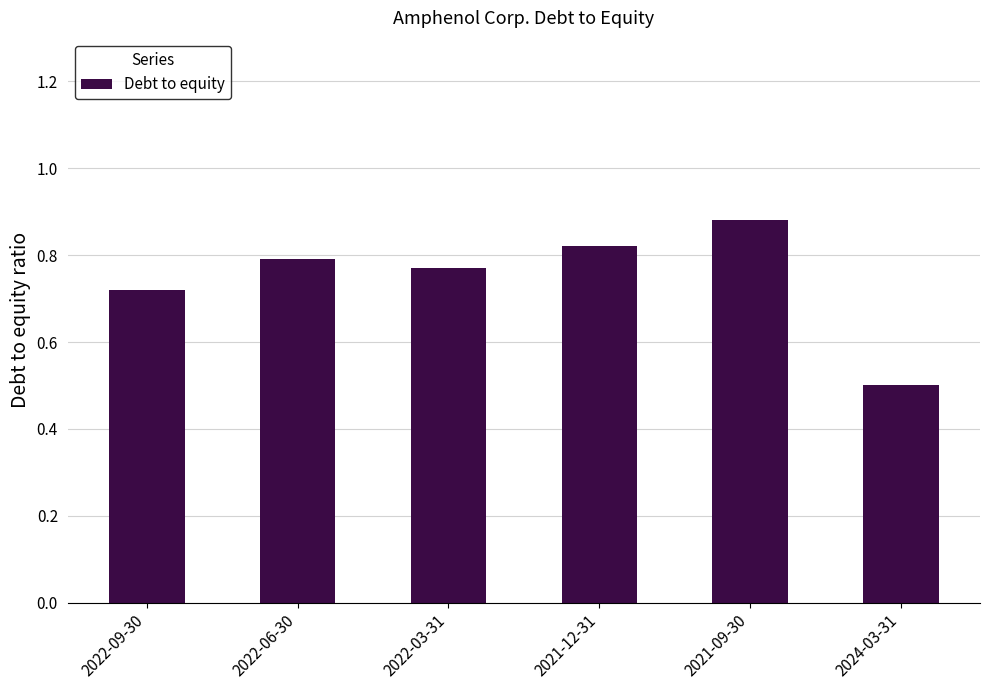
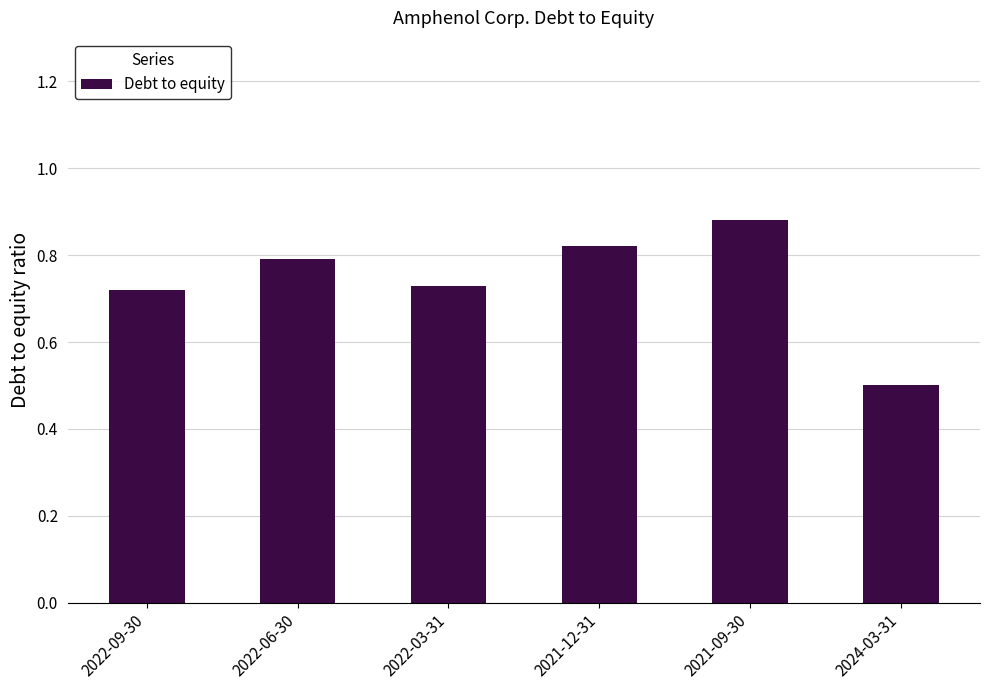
  {
    "2022-09-30": 0.72,
    "2022-06-30": 0.79,
-   "2022-03-31": 0.77,
+   "2022-03-31": 0.73,
    "2021-12-31": 0.82,
    "2021-09-30": 0.88,
    "2024-03-31": 0.50
  }
